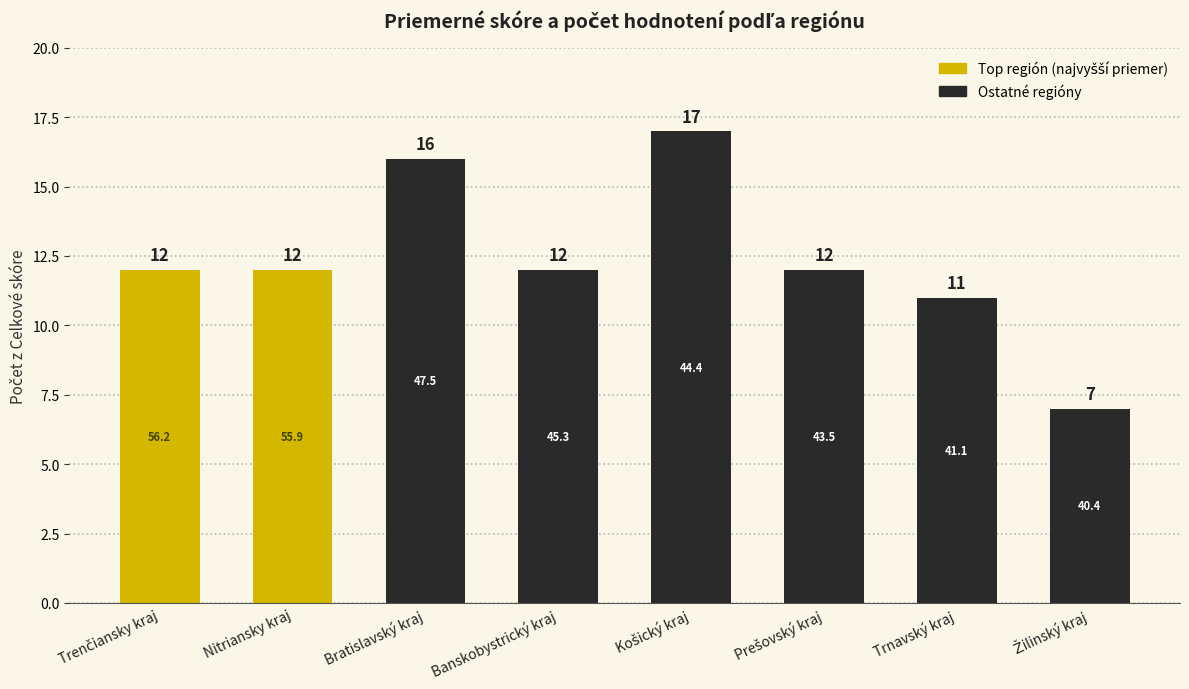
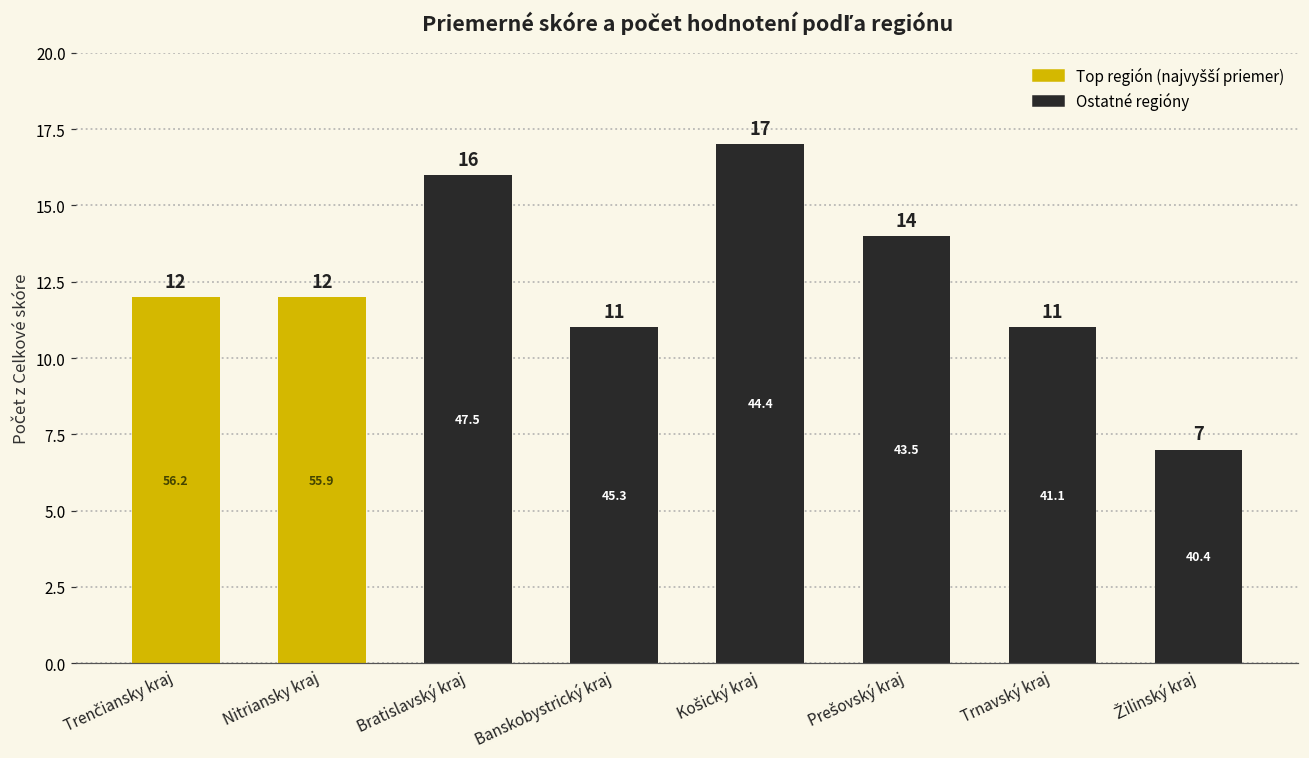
  {
    "Trenčiansky kraj": 12,
    "Nitriansky kraj": 12,
    "Bratislavský kraj": 16,
-   "Banskobystrický kraj": 12,
+   "Banskobystrický kraj": 11,
    "Košický kraj": 17,
-   "Prešovský kraj": 12,
+   "Prešovský kraj": 14,
    "Trnavský kraj": 11,
    "Žilinský kraj": 7
  }
